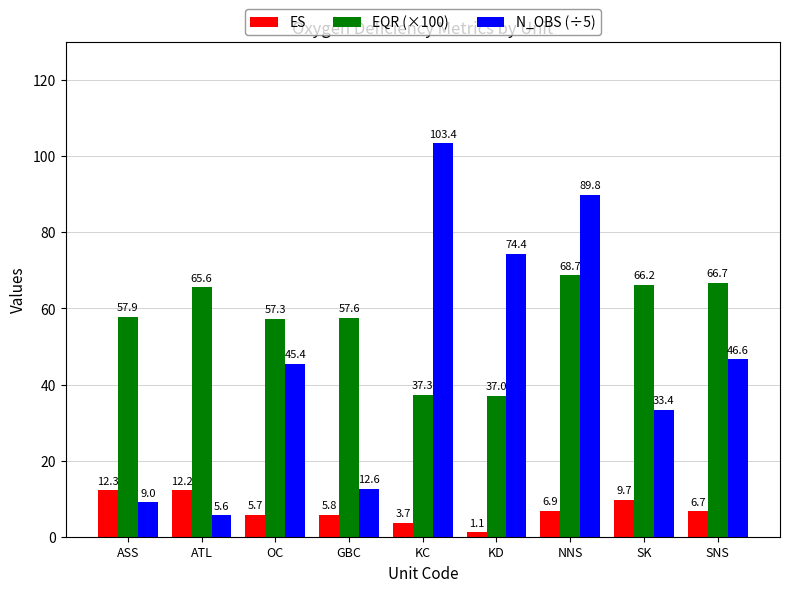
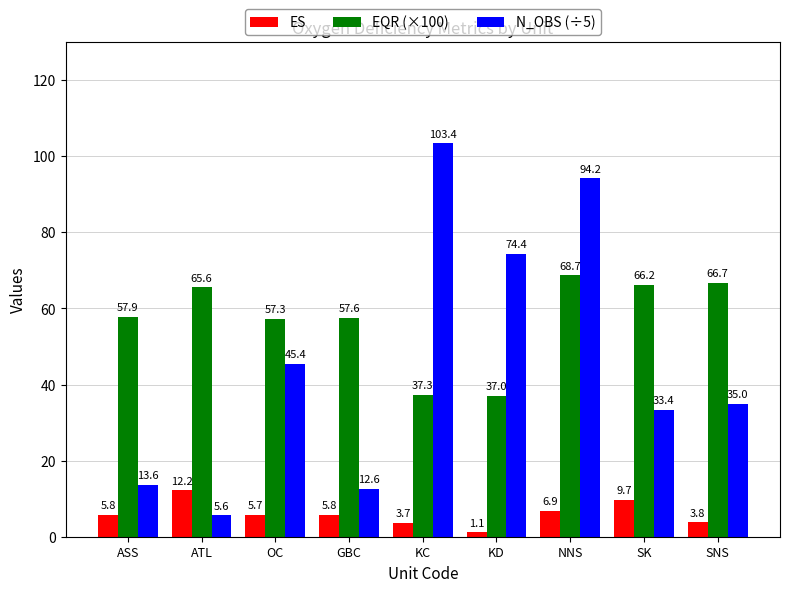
  {
    "ES": {
-     "ASS": 12.3,
+     "ASS": 5.8,
      "ATL": 12.2,
      "OC": 5.7,
      "GBC": 5.8,
      "KC": 3.7,
      "KD": 1.1,
      "NNS": 6.9,
      "SK": 9.7,
-     "SNS": 6.7
+     "SNS": 3.8
    },
    "EQR (×100)": {
      "ASS": 57.9,
      "ATL": 65.6,
      "OC": 57.3,
      "GBC": 57.6,
      "KC": 37.3,
      "KD": 37.0,
      "NNS": 68.7,
      "SK": 66.2,
      "SNS": 66.7
    },
    "N_OBS (÷5)": {
-     "ASS": 9.0,
+     "ASS": 13.6,
      "ATL": 5.6,
      "OC": 45.4,
      "GBC": 12.6,
      "KC": 103.4,
      "KD": 74.4,
-     "NNS": 89.8,
+     "NNS": 94.2,
      "SK": 33.4,
-     "SNS": 46.6
+     "SNS": 35.0
    }
  }
